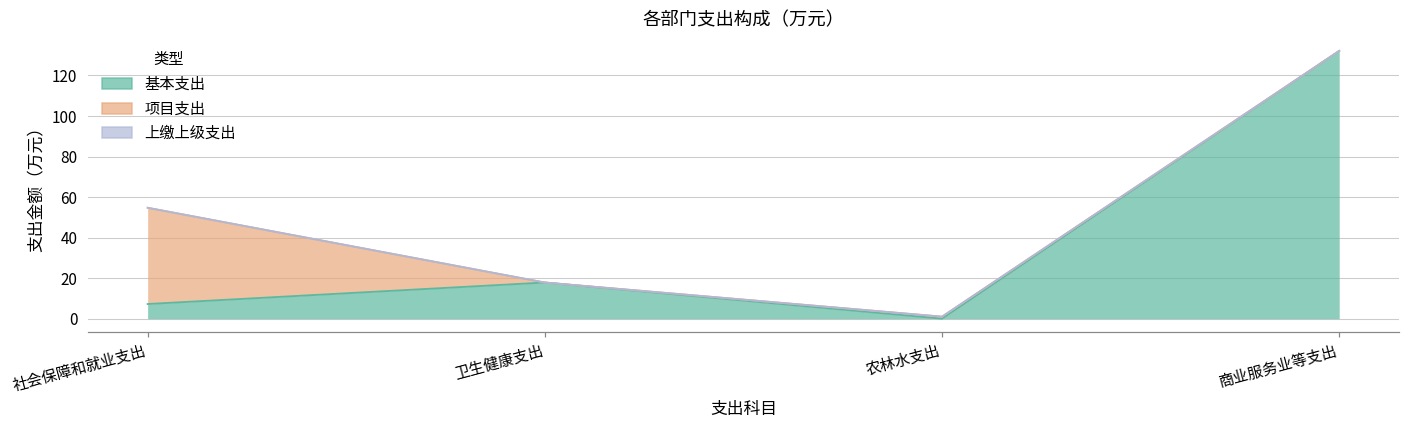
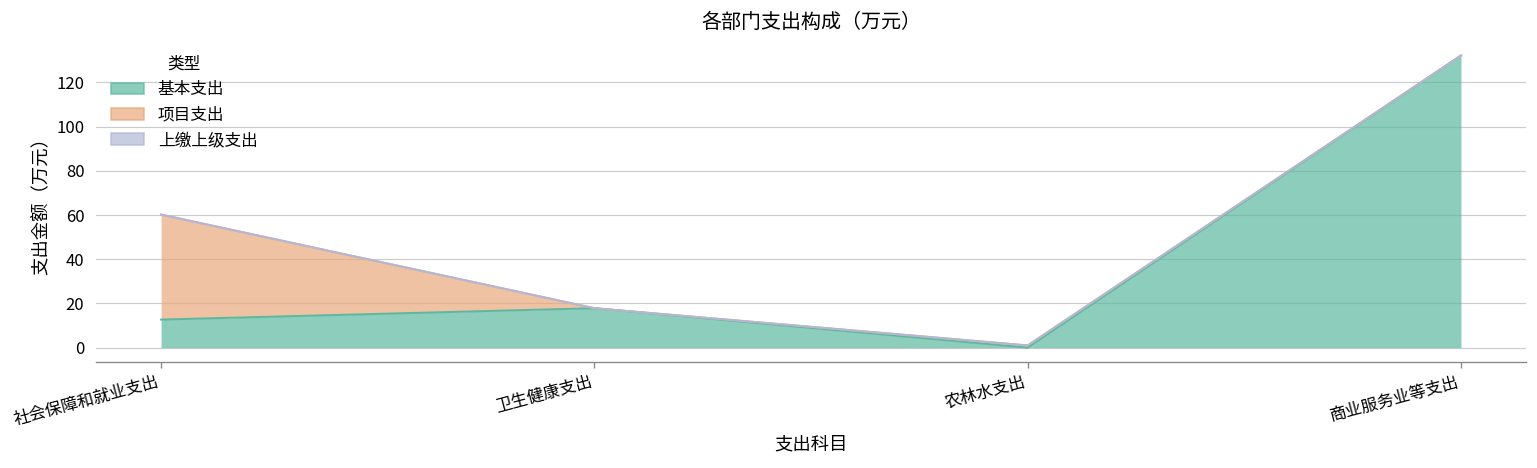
  {
    "基本支出": {
-     "社会保障和就业支出": 7
+     "社会保障和就业支出": 13
    }
  }
